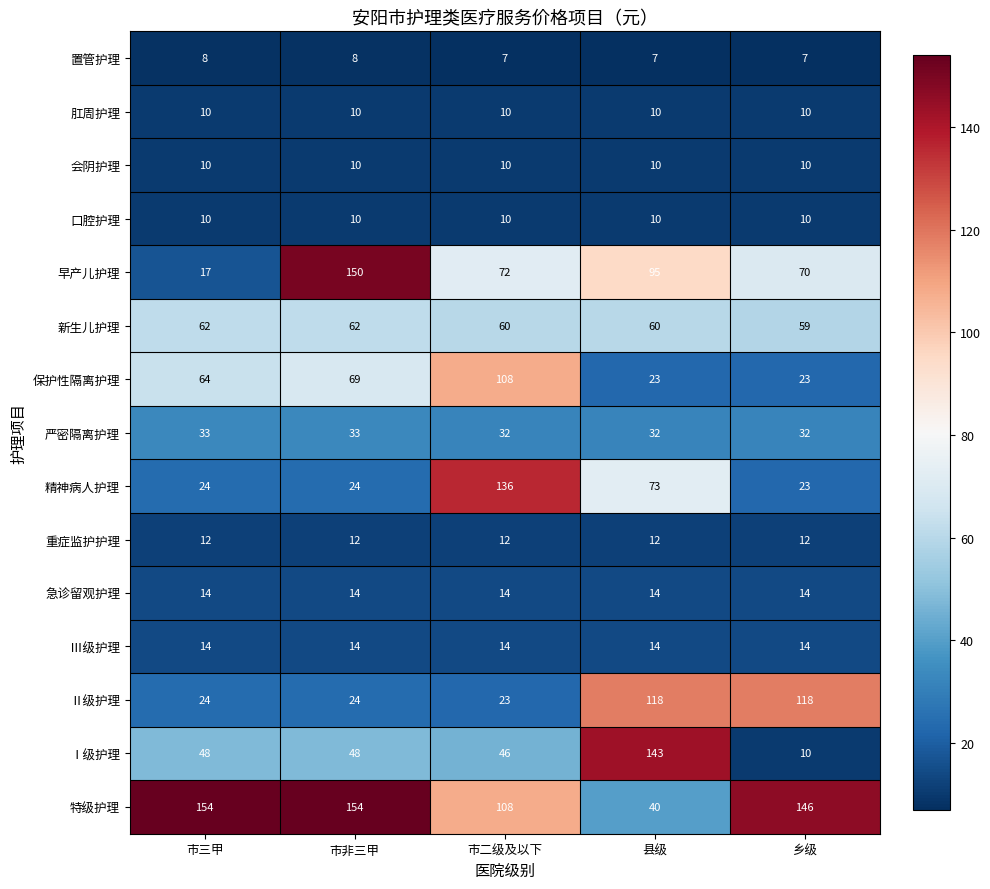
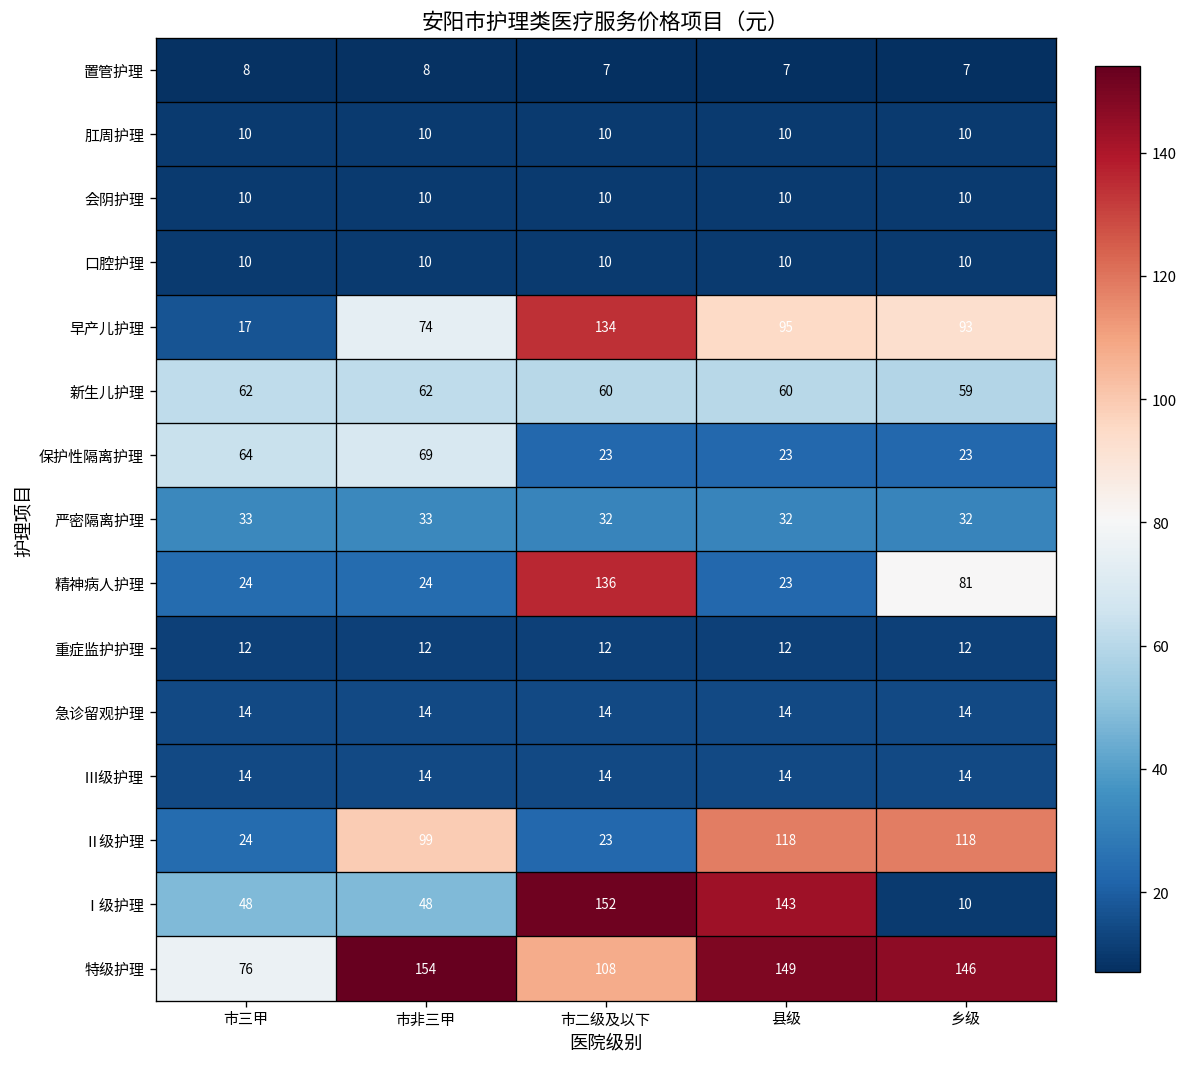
  {
    "置管护理": {
      "市三甲": 8,
      "市非三甲": 8,
      "市二级及以下": 7,
      "县级": 7,
      "乡级": 7
    },
    "肛周护理": {
      "市三甲": 10,
      "市非三甲": 10,
      "市二级及以下": 10,
      "县级": 10,
      "乡级": 10
    },
    "会阴护理": {
      "市三甲": 10,
      "市非三甲": 10,
      "市二级及以下": 10,
      "县级": 10,
      "乡级": 10
    },
    "口腔护理": {
      "市三甲": 10,
      "市非三甲": 10,
      "市二级及以下": 10,
      "县级": 10,
      "乡级": 10
    },
    "早产儿护理": {
      "市三甲": 17,
-     "市非三甲": 150,
-     "市二级及以下": 72,
+     "市非三甲": 74,
+     "市二级及以下": 134,
      "县级": 95,
-     "乡级": 70
+     "乡级": 93
    },
    "新生儿护理": {
      "市三甲": 62,
      "市非三甲": 62,
      "市二级及以下": 60,
      "县级": 60,
      "乡级": 59
    },
    "保护性隔离护理": {
      "市三甲": 64,
      "市非三甲": 69,
-     "市二级及以下": 108,
+     "市二级及以下": 23,
      "县级": 23,
      "乡级": 23
    },
    "严密隔离护理": {
      "市三甲": 33,
      "市非三甲": 33,
      "市二级及以下": 32,
      "县级": 32,
      "乡级": 32
    },
    "精神病人护理": {
      "市三甲": 24,
      "市非三甲": 24,
      "市二级及以下": 136,
-     "县级": 73,
-     "乡级": 23
+     "县级": 23,
+     "乡级": 81
    },
    "重症监护护理": {
      "市三甲": 12,
      "市非三甲": 12,
      "市二级及以下": 12,
      "县级": 12,
      "乡级": 12
    },
    "急诊留观护理": {
      "市三甲": 14,
      "市非三甲": 14,
      "市二级及以下": 14,
      "县级": 14,
      "乡级": 14
    },
    "Ⅲ级护理": {
      "市三甲": 14,
      "市非三甲": 14,
      "市二级及以下": 14,
      "县级": 14,
      "乡级": 14
    },
    "Ⅱ级护理": {
      "市三甲": 24,
-     "市非三甲": 24,
+     "市非三甲": 99,
      "市二级及以下": 23,
      "县级": 118,
      "乡级": 118
    },
    "Ⅰ级护理": {
      "市三甲": 48,
      "市非三甲": 48,
-     "市二级及以下": 46,
+     "市二级及以下": 152,
      "县级": 143,
      "乡级": 10
    },
    "特级护理": {
-     "市三甲": 154,
+     "市三甲": 76,
      "市非三甲": 154,
      "市二级及以下": 108,
-     "县级": 40,
+     "县级": 149,
      "乡级": 146
    }
  }
